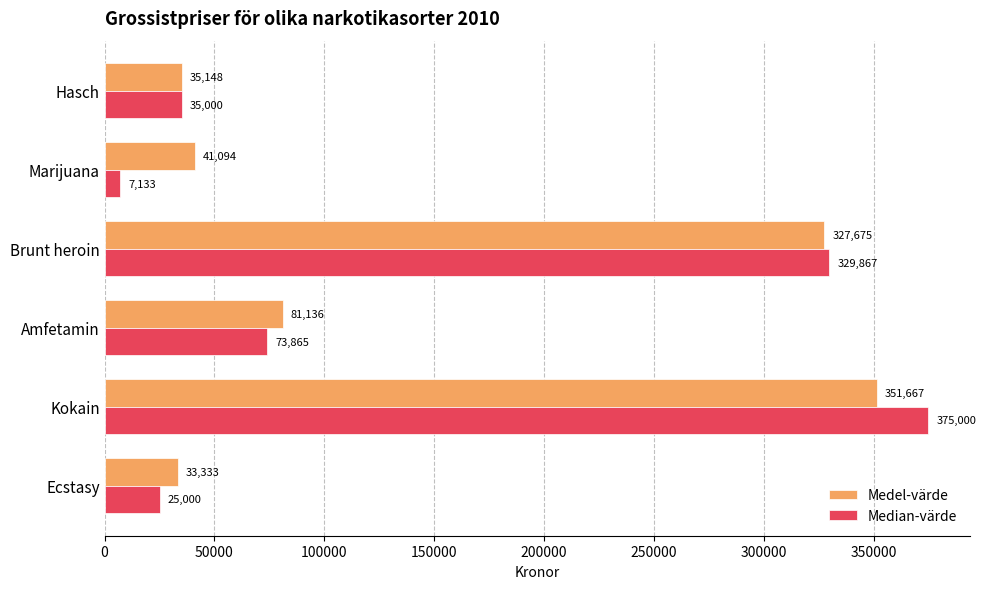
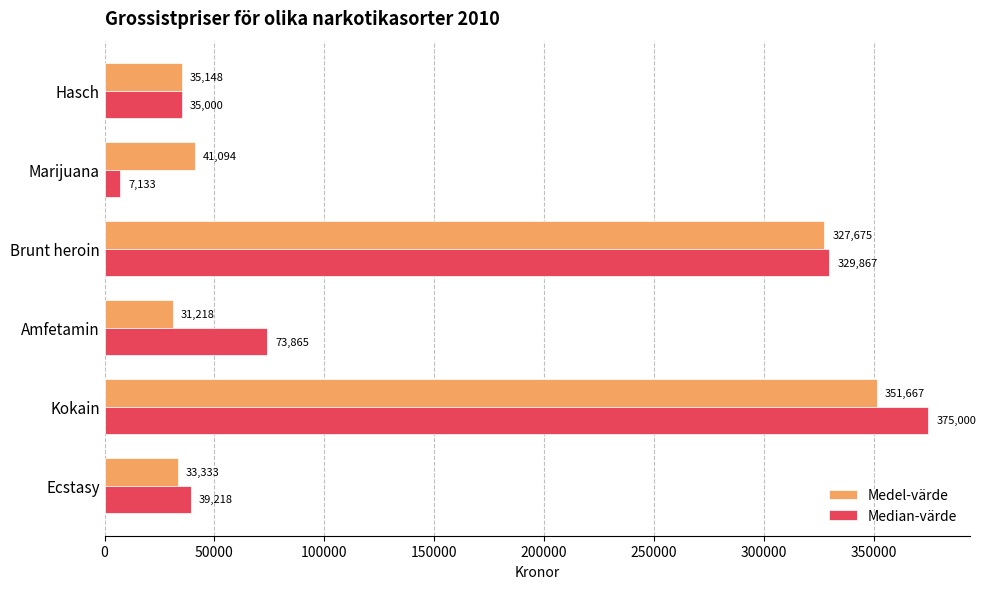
  {
    "Medel-värde": {
      "Hasch": "35,148",
      "Marijuana": "41,094",
      "Brunt heroin": "327,675",
-     "Amfetamin": "81,136",
+     "Amfetamin": "31,218",
      "Kokain": "351,667",
      "Ecstasy": "33,333"
    },
    "Median-värde": {
      "Hasch": "35,000",
      "Marijuana": "7,133",
      "Brunt heroin": "329,867",
      "Amfetamin": "73,865",
      "Kokain": "375,000",
-     "Ecstasy": "25,000"
+     "Ecstasy": "39,218"
    }
  }
